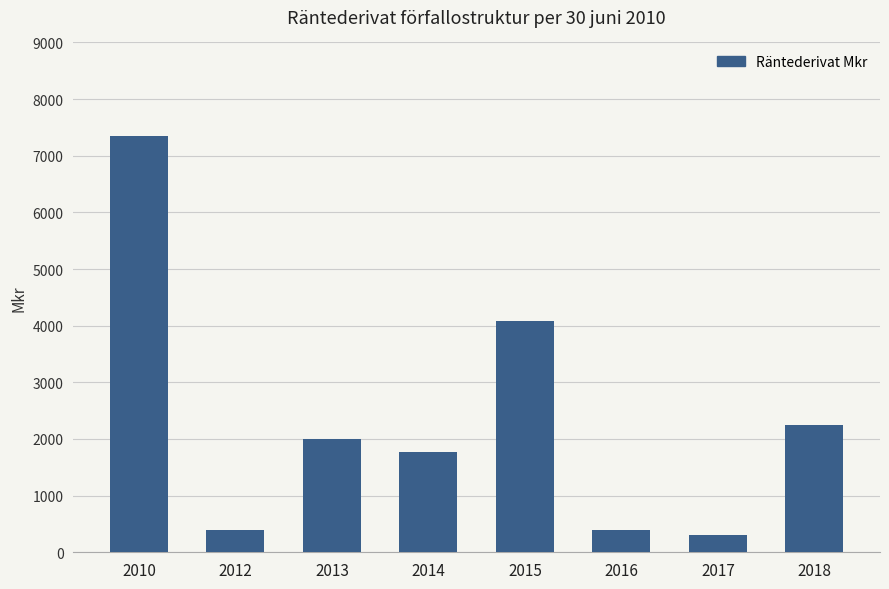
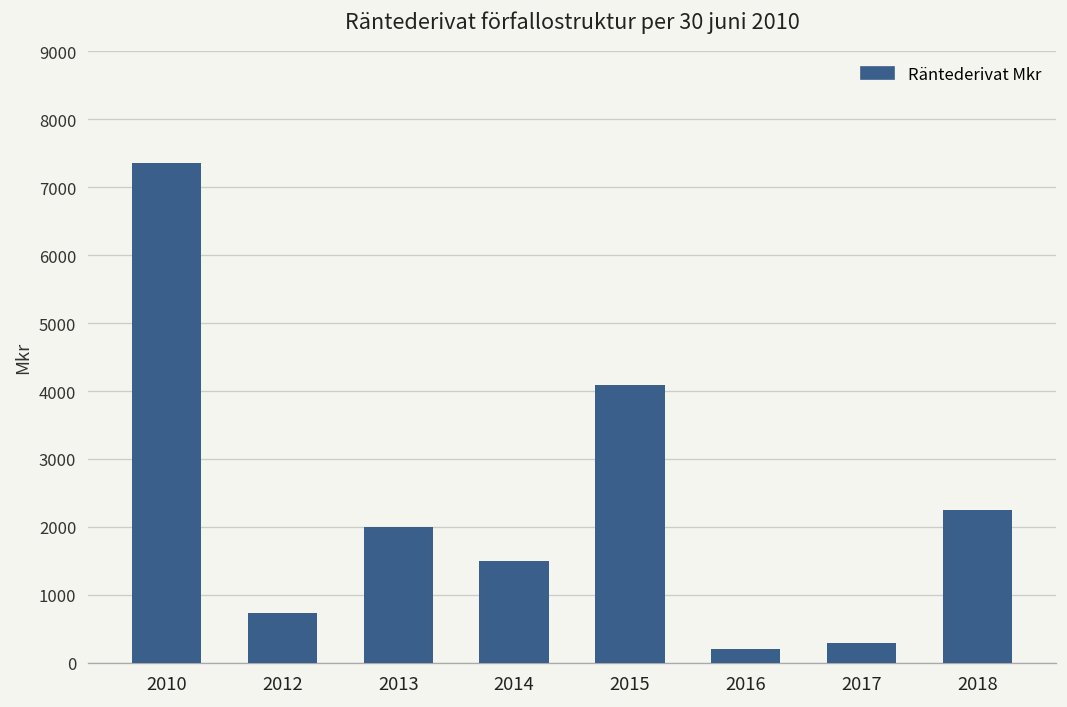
  {
    "2010": 7400,
-   "2012": 400,
+   "2012": 700,
    "2013": 2000,
-   "2014": 1800,
+   "2014": 1500,
    "2015": 4100,
-   "2016": 400,
+   "2016": 200,
    "2017": 300,
    "2018": 2300
  }
